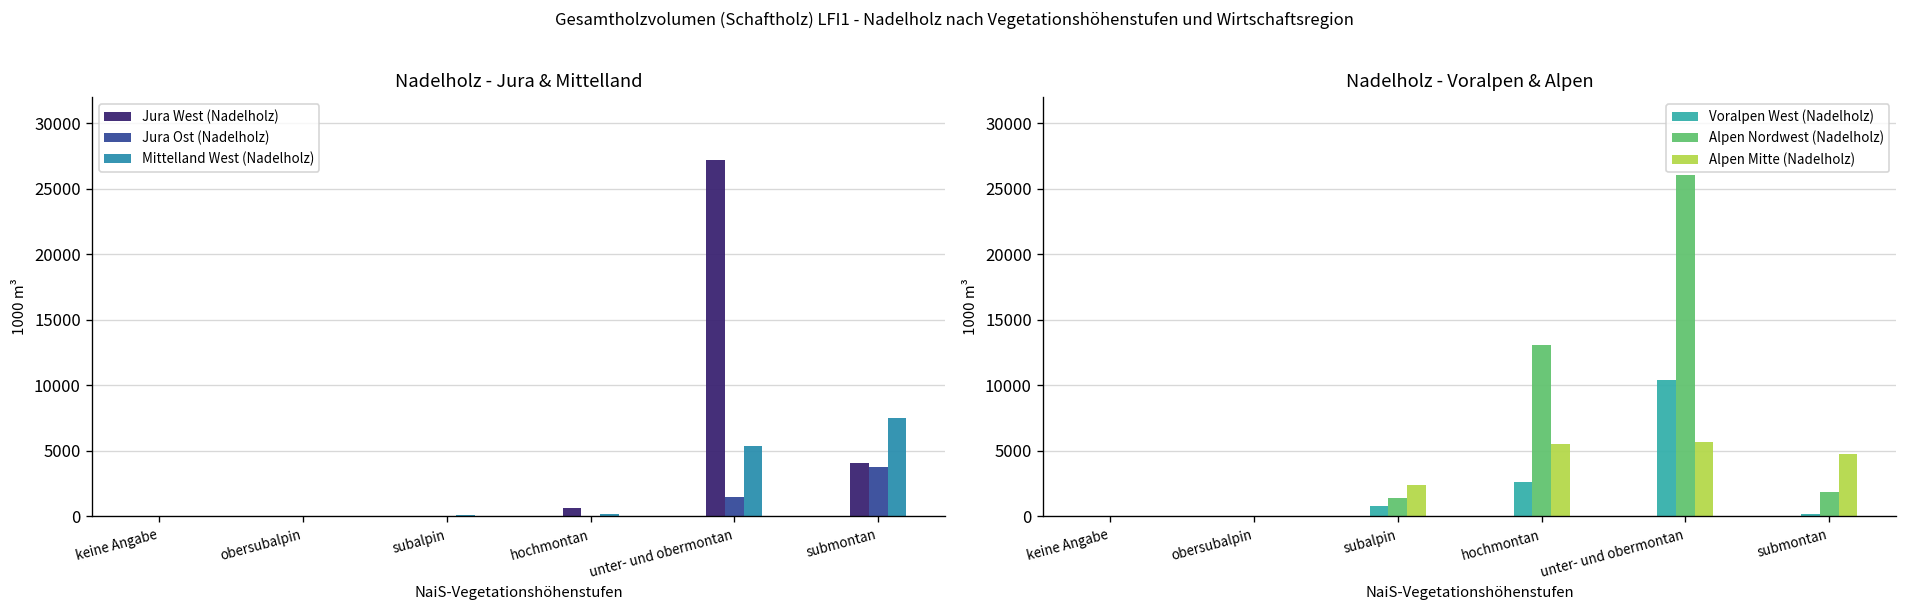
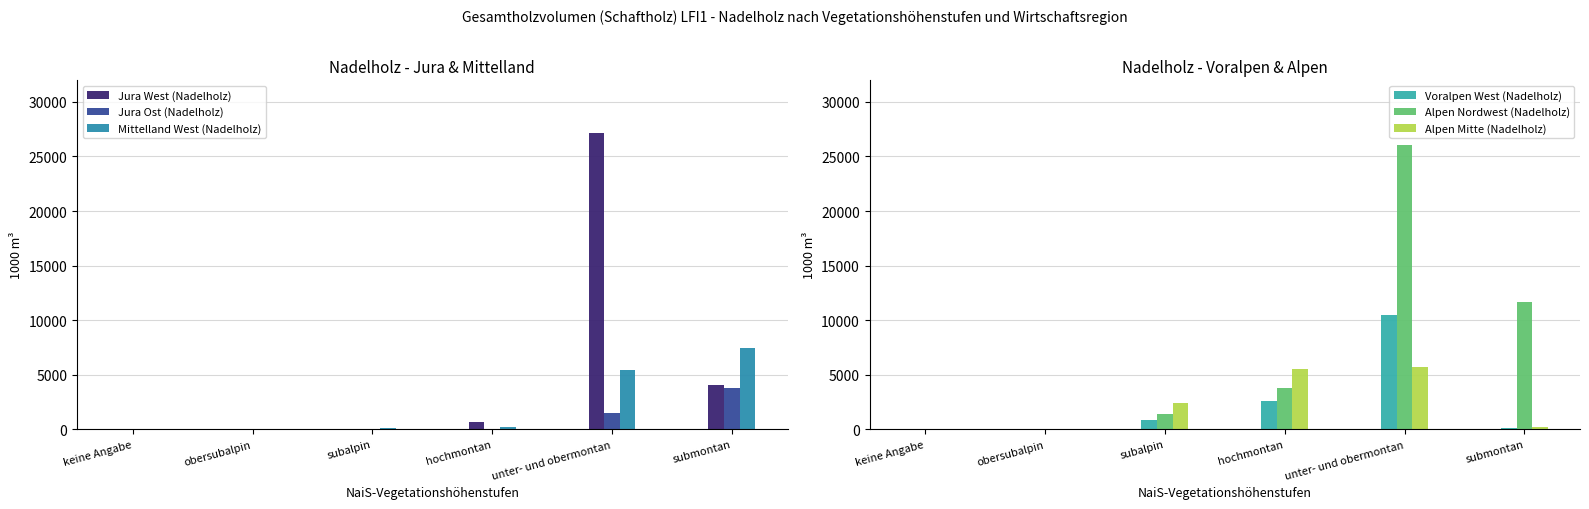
  {
    "Nadelholz - Jura & Mittelland": {
      "Mittelland West (Nadelholz)": {
        "keine Angabe": 0,
        "obersubalpin": 0,
        "unter- und obermontan": 5400,
        "submontan": 7500
      }
    },
    "Nadelholz - Voralpen & Alpen": {
      "Voralpen West (Nadelholz)": {
        "keine Angabe": 0,
        "obersubalpin": 0,
        "subalpin": 800,
        "hochmontan": 2600,
        "unter- und obermontan": 10400
      },
      "Alpen Nordwest (Nadelholz)": {
        "keine Angabe": 0,
        "subalpin": 1400,
-       "hochmontan": 13100,
+       "hochmontan": 3800,
        "unter- und obermontan": 26100,
-       "submontan": 1900
+       "submontan": 11700
      },
      "Alpen Mitte (Nadelholz)": {
        "keine Angabe": 0,
        "obersubalpin": 0,
        "subalpin": 2400,
        "hochmontan": 5500,
        "unter- und obermontan": 5700,
-       "submontan": 4800
+       "submontan": 200
      }
    }
  }
